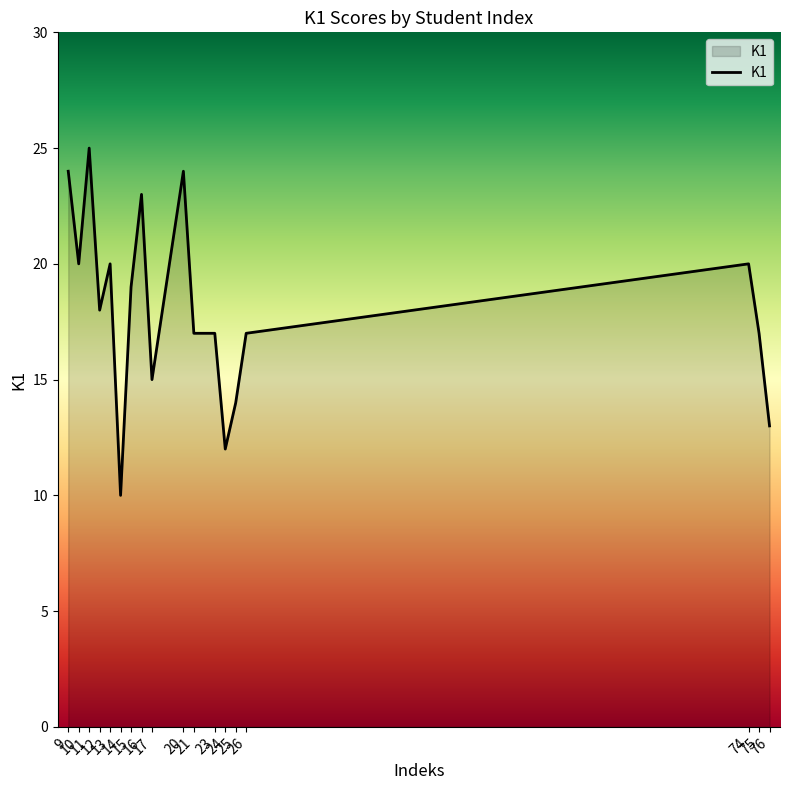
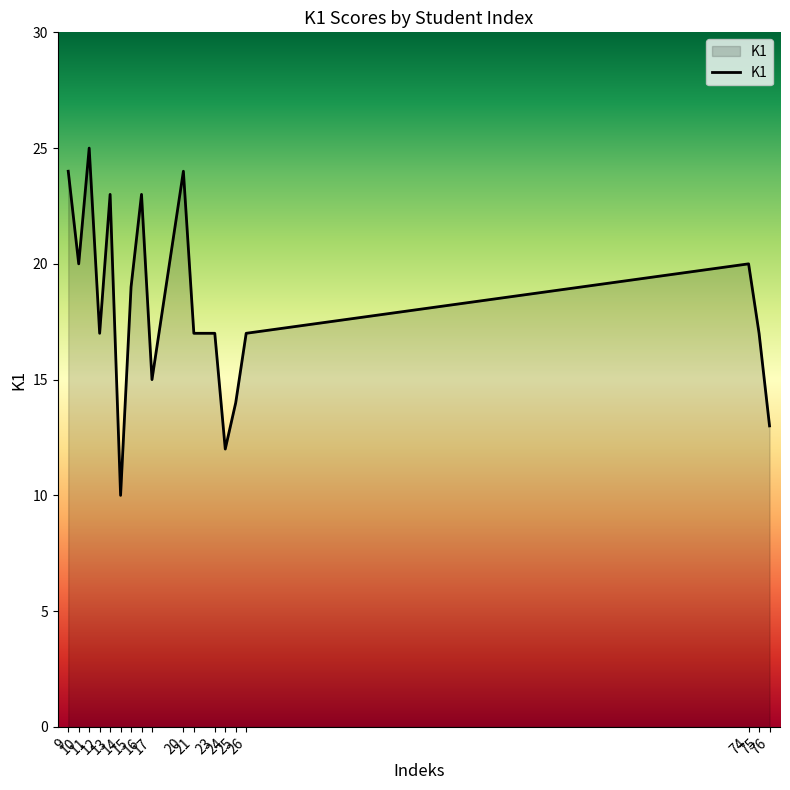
  {
    "9": 24,
    "10": 20,
    "11": 25,
-   "12": 18,
-   "13": 20,
+   "12": 17,
+   "13": 23,
    "14": 10,
    "15": 19,
    "16": 23,
    "17": 15,
    "20": 24,
    "21": 17,
    "23": 17,
    "24": 12,
    "25": 14,
    "26": 17,
    "74": 20,
    "75": 17,
    "76": 13
  }
